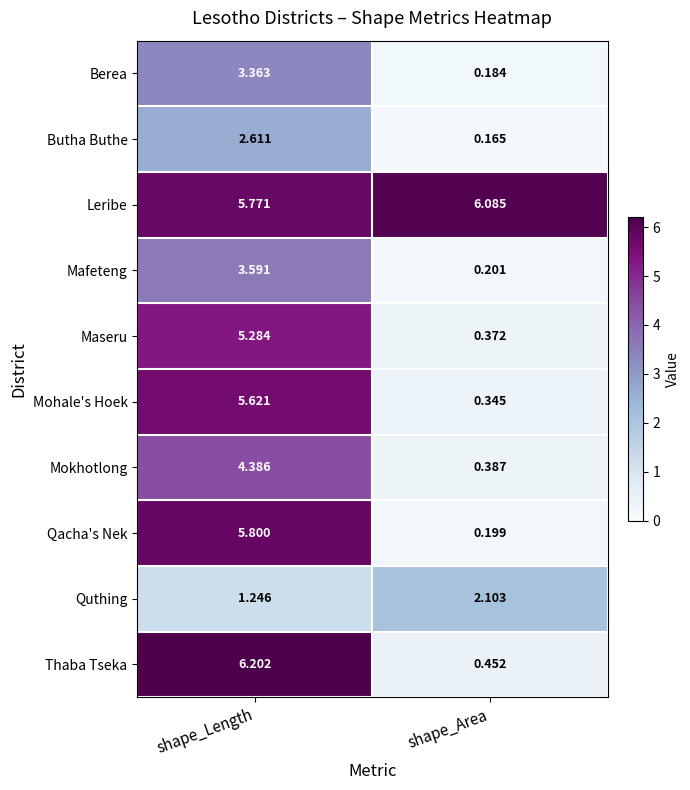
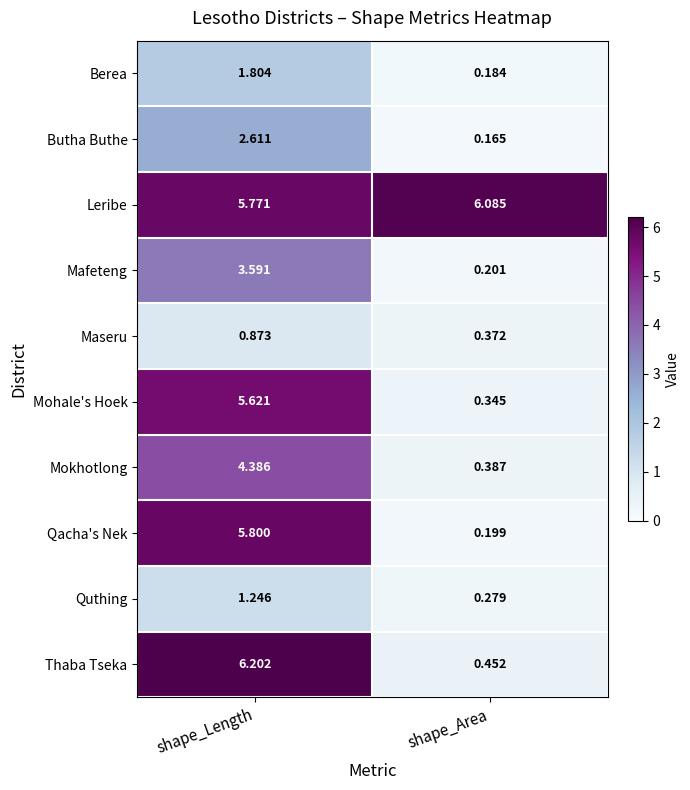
  {
    "Berea": {
-     "shape_Length": 3.363,
+     "shape_Length": 1.804,
      "shape_Area": 0.184
    },
    "Butha Buthe": {
      "shape_Length": 2.611,
      "shape_Area": 0.165
    },
    "Leribe": {
      "shape_Length": 5.771,
      "shape_Area": 6.085
    },
    "Mafeteng": {
      "shape_Length": 3.591,
      "shape_Area": 0.201
    },
    "Maseru": {
-     "shape_Length": 5.284,
+     "shape_Length": 0.873,
      "shape_Area": 0.372
    },
    "Mohale's Hoek": {
      "shape_Length": 5.621,
      "shape_Area": 0.345
    },
    "Mokhotlong": {
      "shape_Length": 4.386,
      "shape_Area": 0.387
    },
    "Qacha's Nek": {
      "shape_Length": 5.800,
      "shape_Area": 0.199
    },
    "Quthing": {
      "shape_Length": 1.246,
-     "shape_Area": 2.103
+     "shape_Area": 0.279
    },
    "Thaba Tseka": {
      "shape_Length": 6.202,
      "shape_Area": 0.452
    }
  }
